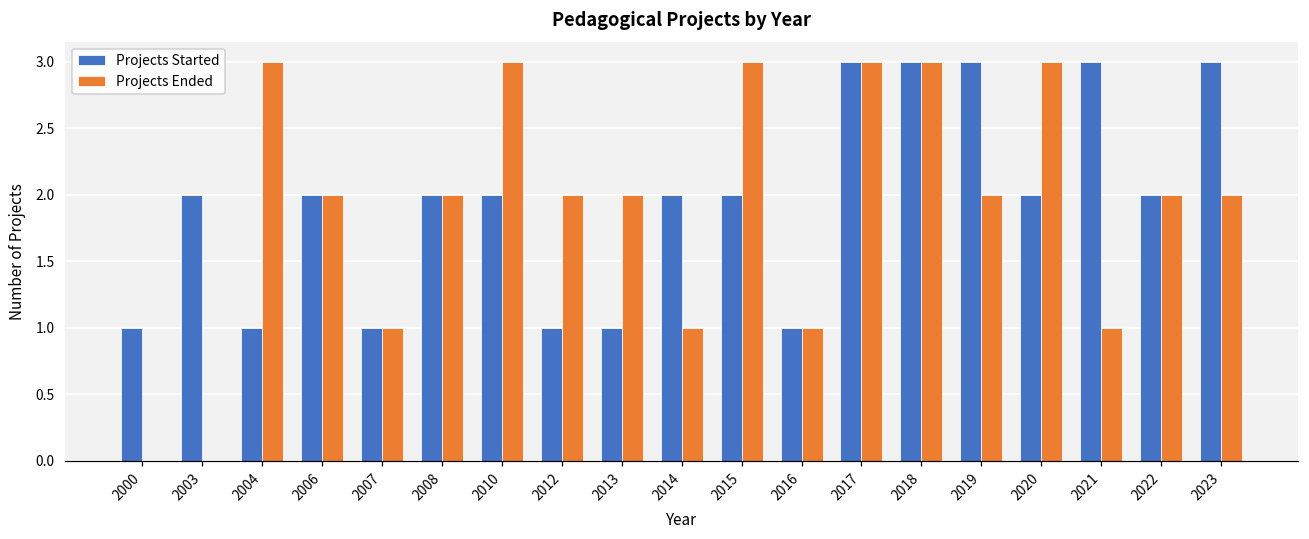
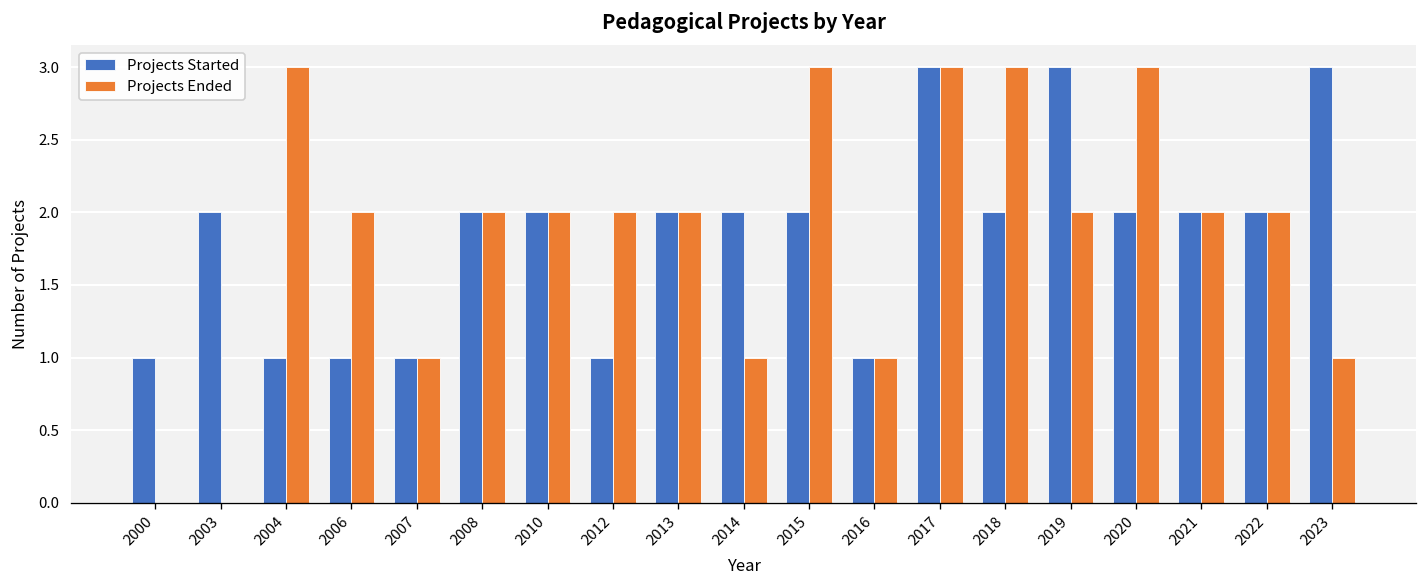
  {
    "Projects Started": {
      "2000": 1,
      "2003": 2,
      "2004": 1,
-     "2006": 2,
+     "2006": 1,
      "2007": 1,
      "2008": 2,
      "2010": 2,
      "2012": 1,
-     "2013": 1,
+     "2013": 2,
      "2014": 2,
      "2015": 2,
      "2016": 1,
      "2017": 3,
-     "2018": 3,
+     "2018": 2,
      "2019": 3,
      "2020": 2,
-     "2021": 3,
+     "2021": 2,
      "2022": 2,
      "2023": 3
    },
    "Projects Ended": {
      "2000": 0,
      "2003": 0,
      "2004": 3,
      "2006": 2,
      "2007": 1,
      "2008": 2,
-     "2010": 3,
+     "2010": 2,
      "2012": 2,
      "2013": 2,
      "2014": 1,
      "2015": 3,
      "2016": 1,
      "2017": 3,
      "2018": 3,
      "2019": 2,
      "2020": 3,
-     "2021": 1,
+     "2021": 2,
      "2022": 2,
-     "2023": 2
+     "2023": 1
    }
  }
